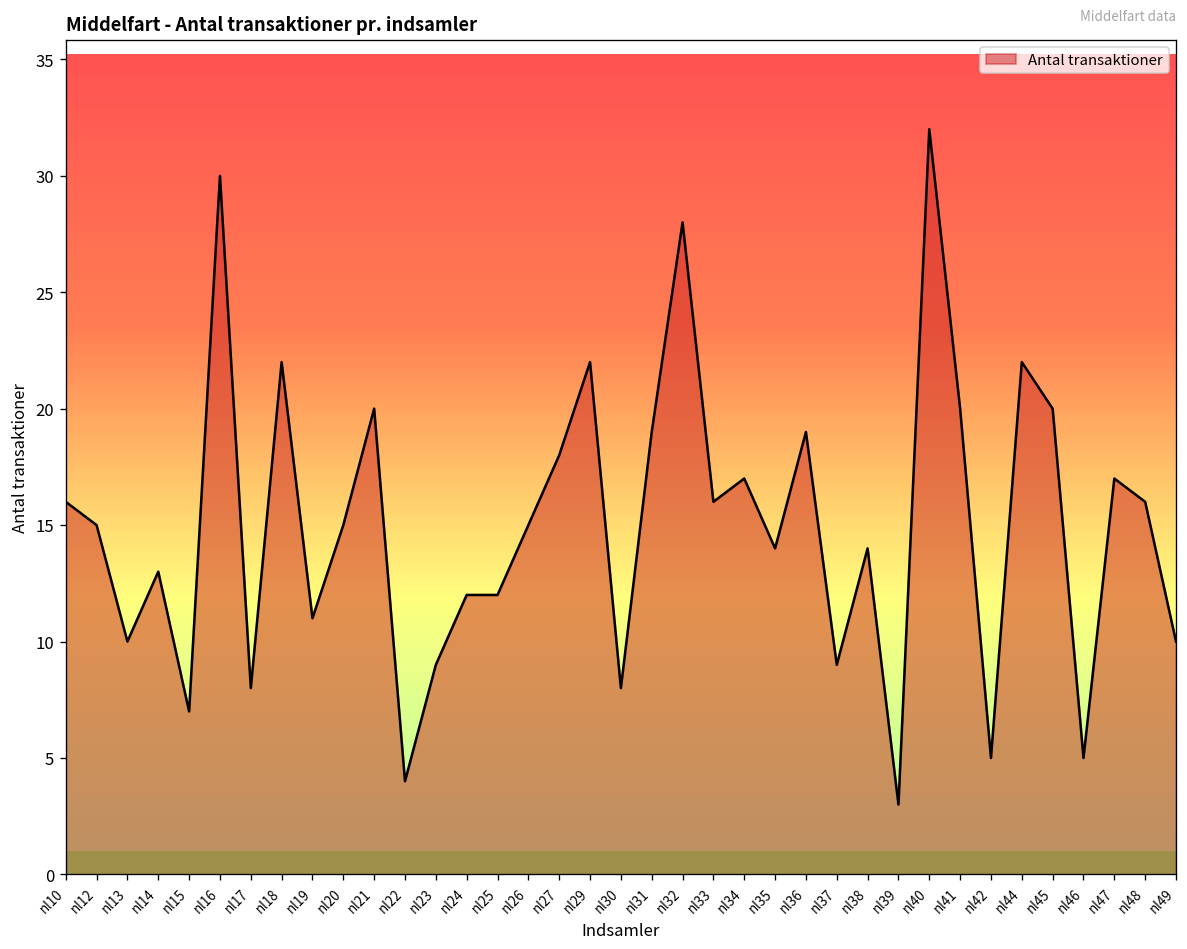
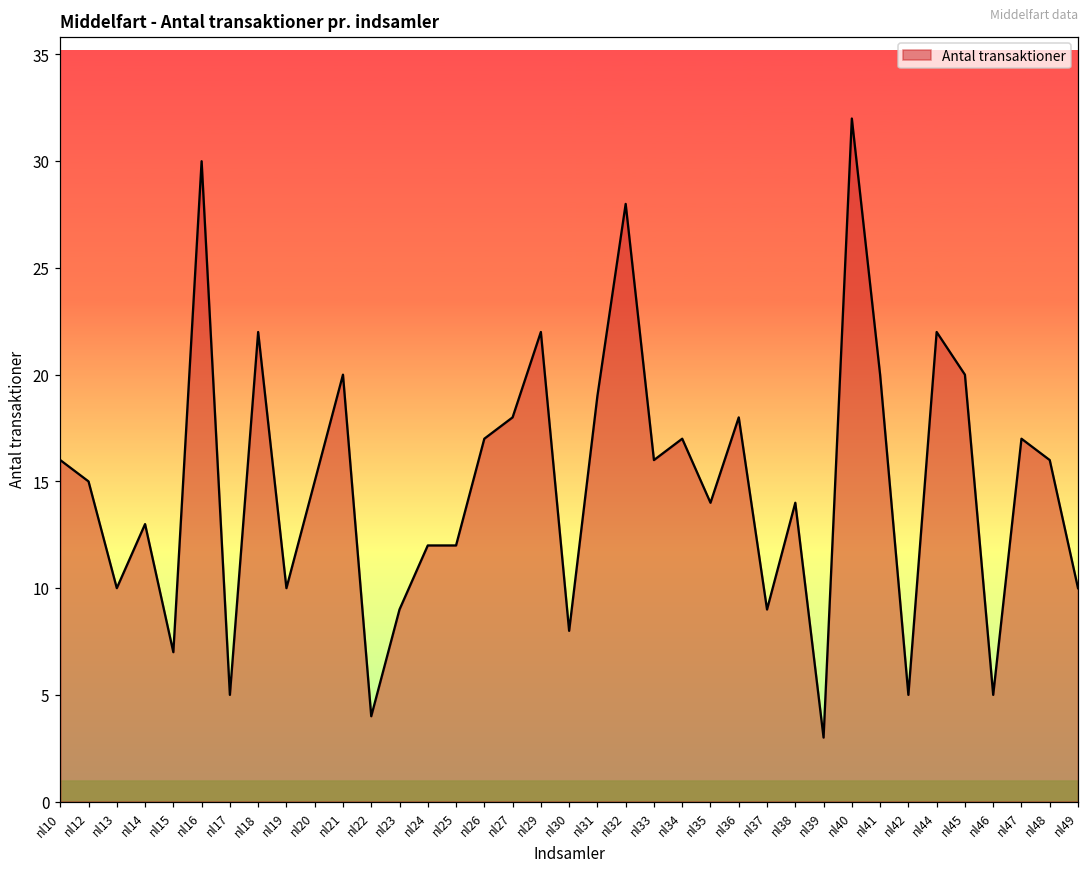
  {
    "nl10": 16,
    "nl12": 15,
    "nl13": 10,
    "nl14": 13,
    "nl15": 7,
    "nl16": 30,
-   "nl17": 8,
+   "nl17": 5,
    "nl18": 22,
-   "nl19": 11,
+   "nl19": 10,
    "nl20": 15,
    "nl21": 20,
    "nl22": 4,
    "nl23": 9,
    "nl24": 12,
    "nl25": 12,
-   "nl26": 15,
+   "nl26": 17,
    "nl27": 18,
    "nl29": 22,
    "nl30": 8,
    "nl31": 19,
    "nl32": 28,
    "nl33": 16,
    "nl34": 17,
    "nl35": 14,
-   "nl36": 19,
+   "nl36": 18,
    "nl37": 9,
    "nl38": 14,
    "nl39": 3,
    "nl40": 32,
    "nl41": 20,
    "nl42": 5,
    "nl44": 22,
    "nl45": 20,
    "nl46": 5,
    "nl47": 17,
    "nl48": 16,
    "nl49": 10
  }
